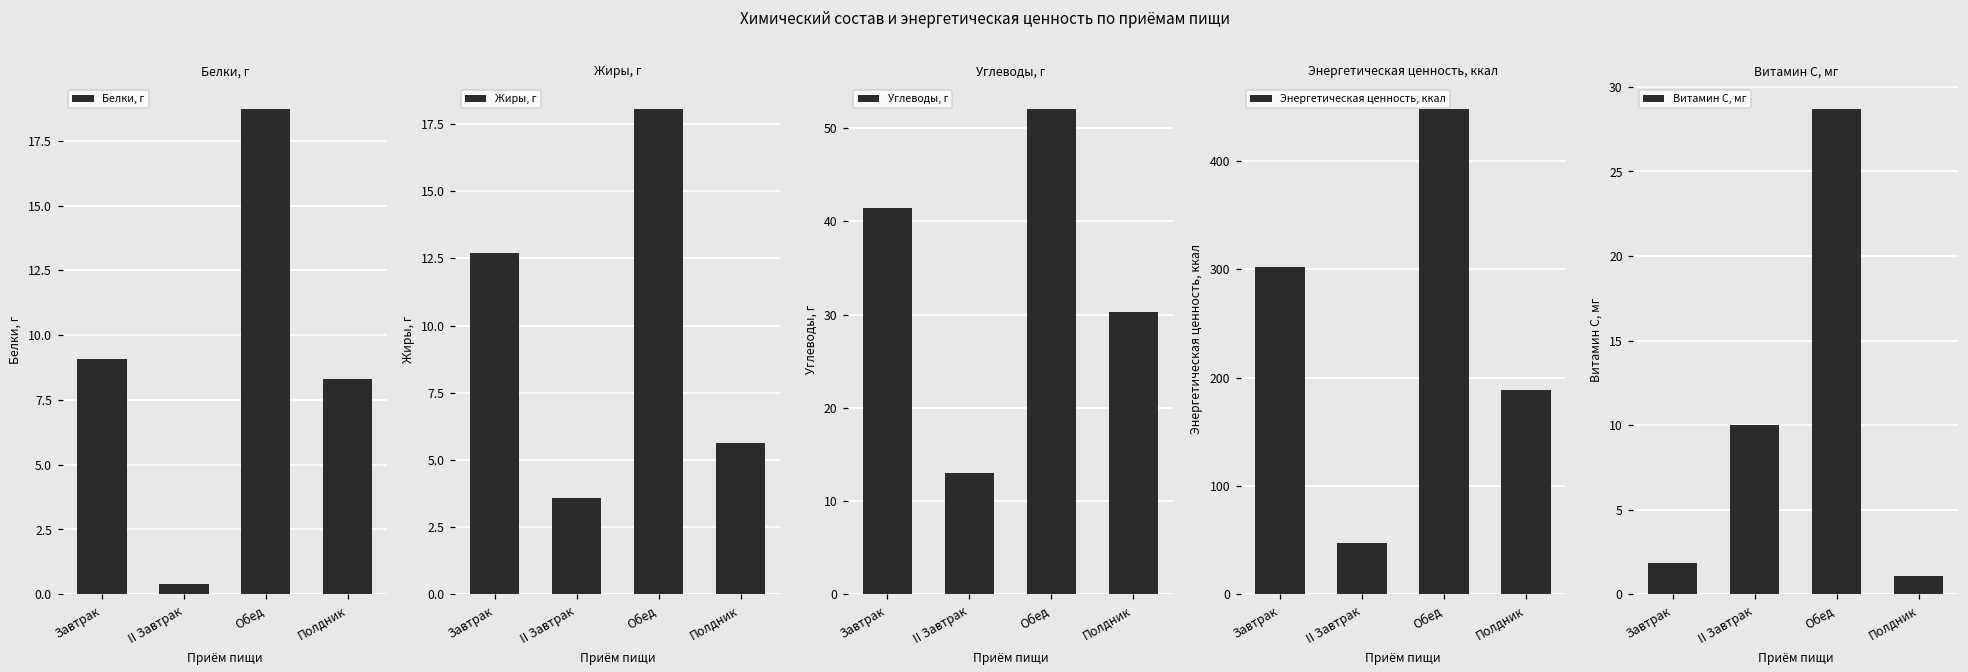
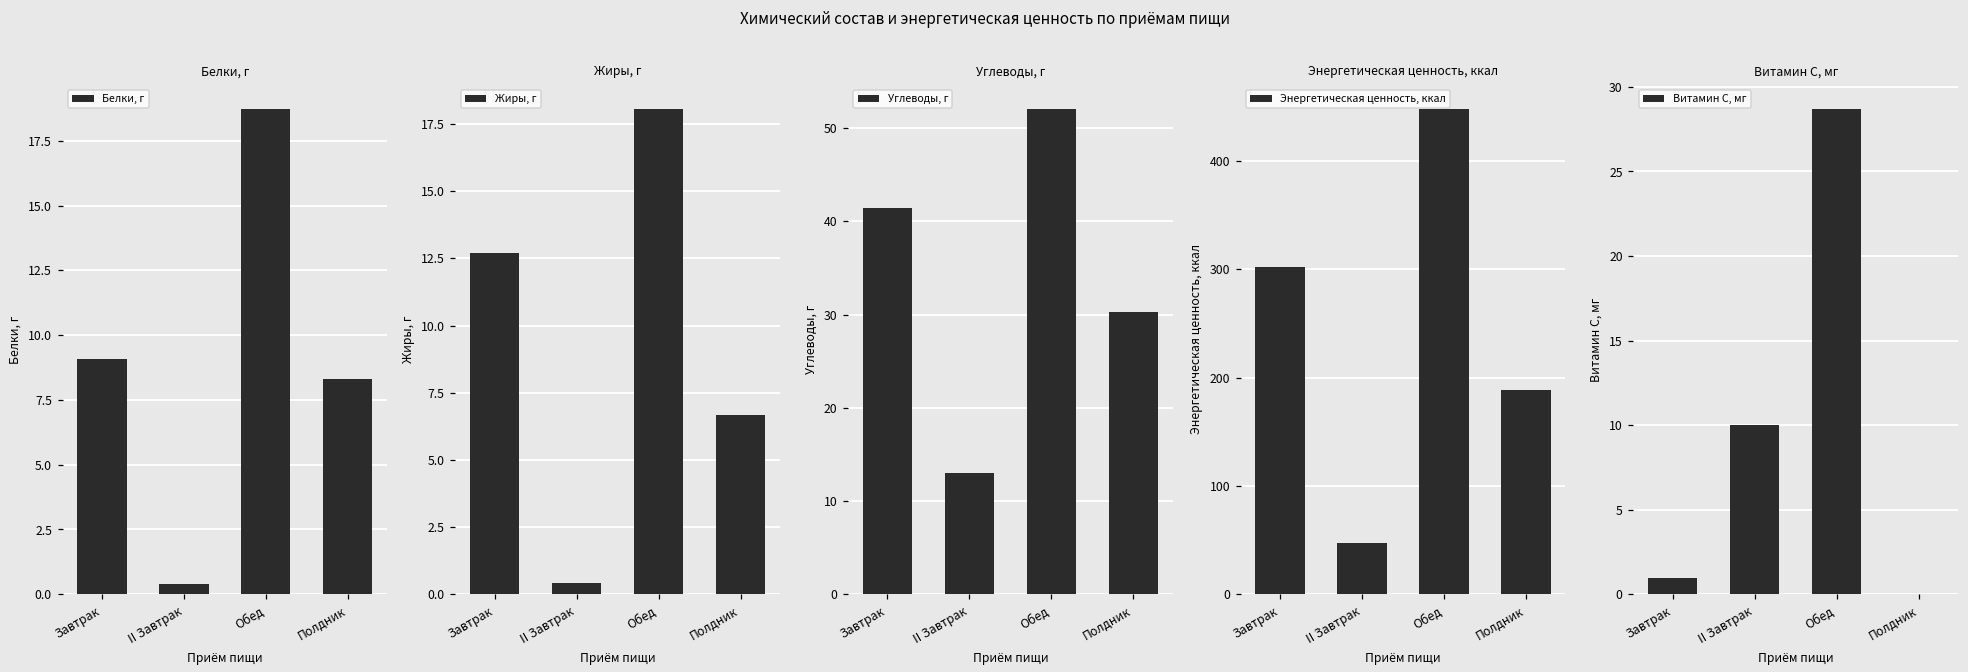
  {
    "Белки, г": {
      "Завтрак": 9.1,
      "II Завтрак": 0.4,
      "Обед": 18.7,
      "Полдник": 8.3
    },
    "Жиры, г": {
      "Завтрак": 12.7,
-     "II Завтрак": 3.6,
+     "II Завтрак": 0.4,
      "Обед": 18.1,
-     "Полдник": 5.6
+     "Полдник": 6.7
    },
    "Углеводы, г": {
      "Завтрак": 41,
      "II Завтрак": 13,
      "Обед": 52,
      "Полдник": 30
    },
    "Энергетическая ценность, ккал": {
      "Завтрак": 300,
      "II Завтрак": 50,
      "Полдник": 190
    },
    "Витамин С, мг": {
-     "Завтрак": 1.8,
+     "Завтрак": 1.0,
      "II Завтрак": 10.0,
      "Обед": 28.7,
-     "Полдник": 1.1
+     "Полдник": 0.0
    }
  }
